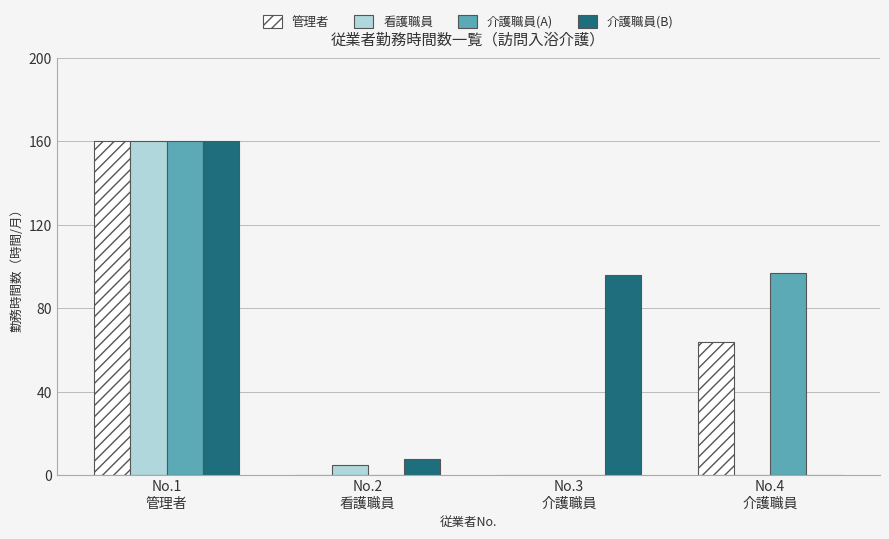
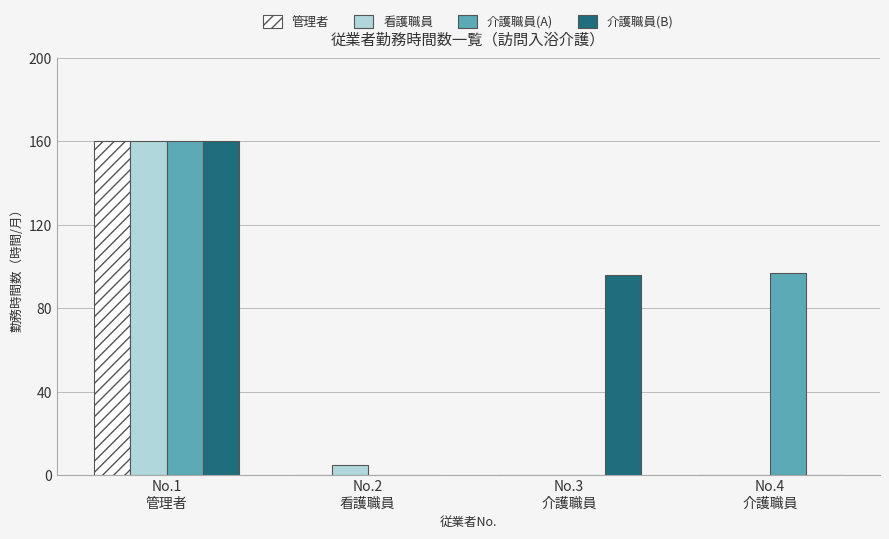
  {
    "管理者": {
      "No.1 管理者": 160,
      "No.2 看護職員": 0,
      "No.3 介護職員": 0,
-     "No.4 介護職員": 64
+     "No.4 介護職員": 0
    },
    "看護職員": {
      "No.1 管理者": 160,
      "No.2 看護職員": 5,
      "No.3 介護職員": 0,
      "No.4 介護職員": 0
    },
    "介護職員(A)": {
      "No.1 管理者": 160,
      "No.2 看護職員": 0,
      "No.3 介護職員": 0,
      "No.4 介護職員": 97
    },
    "介護職員(B)": {
      "No.1 管理者": 160,
-     "No.2 看護職員": 8,
+     "No.2 看護職員": 0,
      "No.3 介護職員": 96,
      "No.4 介護職員": 0
    }
  }
